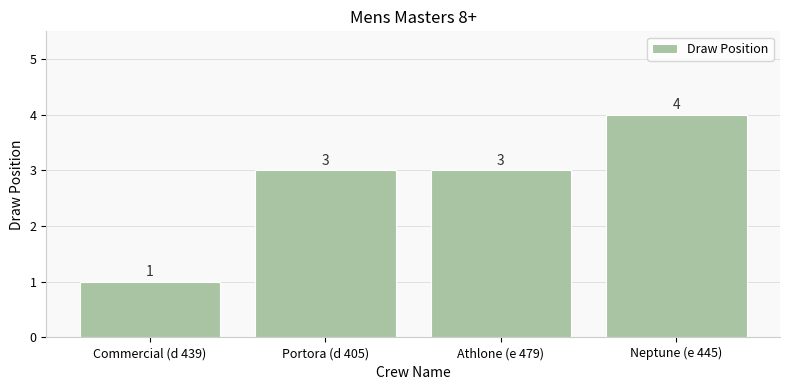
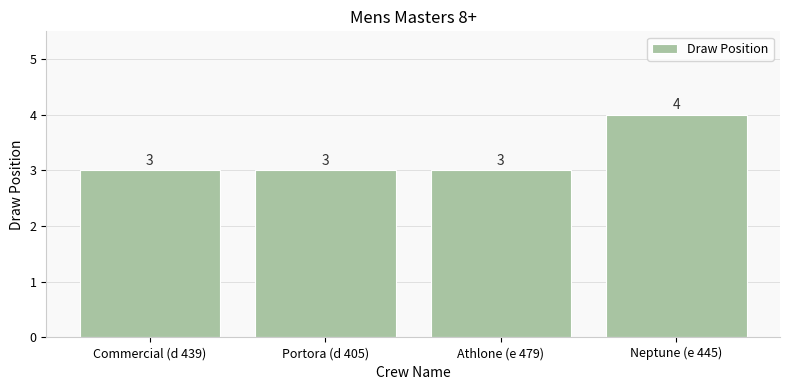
  {
-   "Commercial (d 439)": 1,
+   "Commercial (d 439)": 3,
    "Portora (d 405)": 3,
    "Athlone (e 479)": 3,
    "Neptune (e 445)": 4
  }
